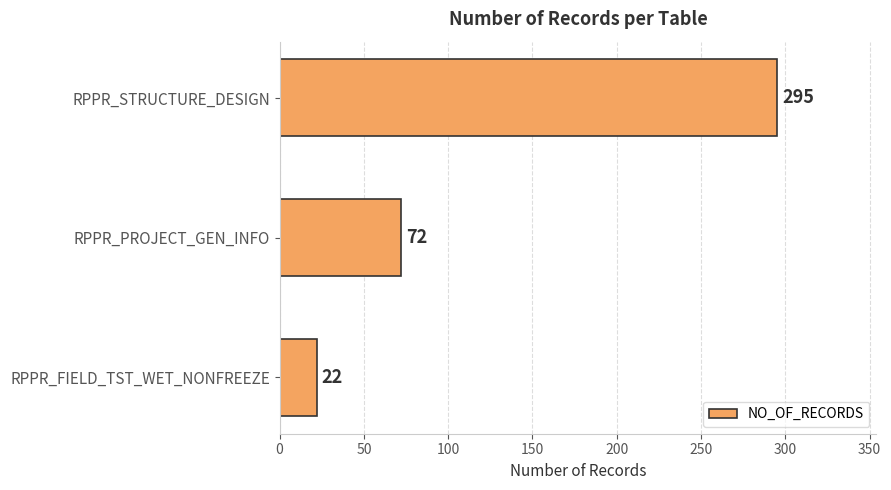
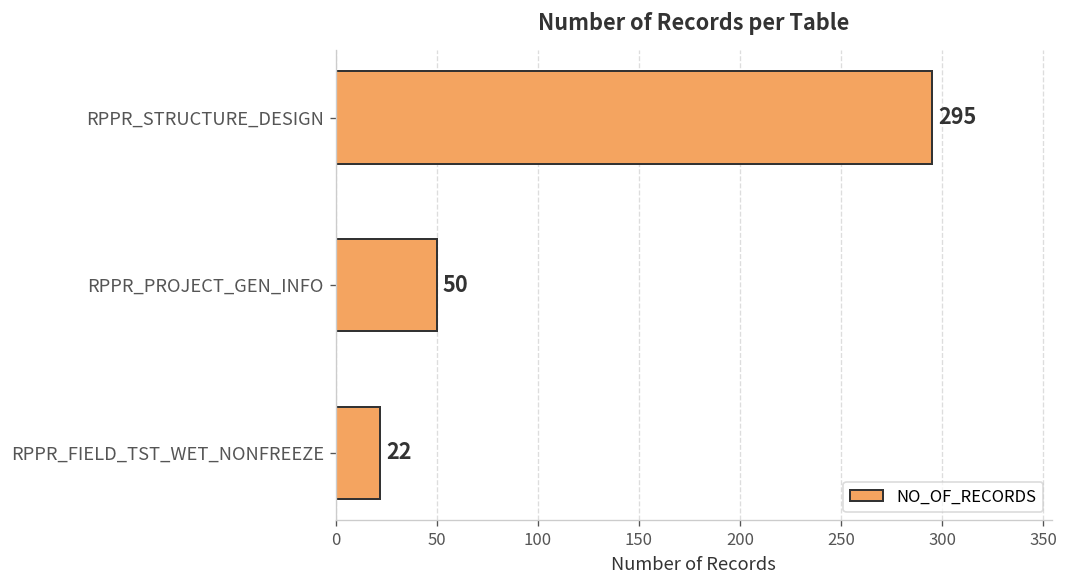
  {
    "RPPR_STRUCTURE_DESIGN": 295,
-   "RPPR_PROJECT_GEN_INFO": 72,
+   "RPPR_PROJECT_GEN_INFO": 50,
    "RPPR_FIELD_TST_WET_NONFREEZE": 22
  }
